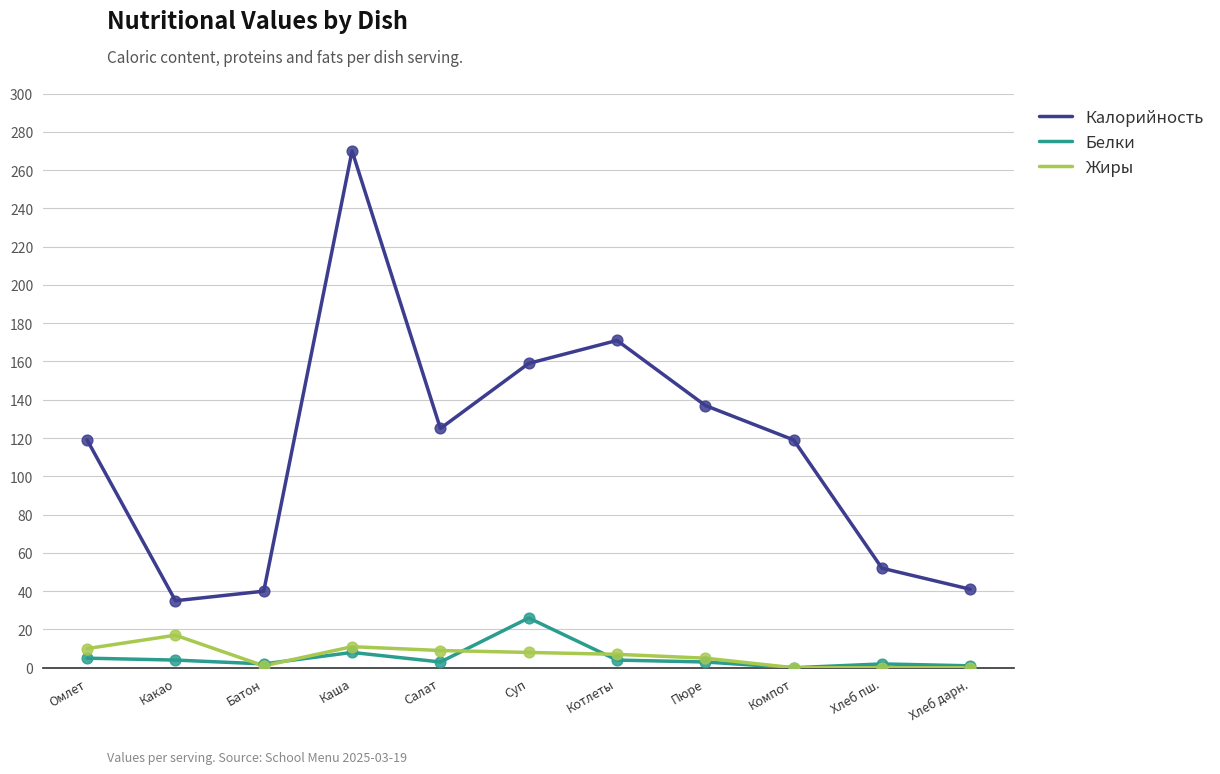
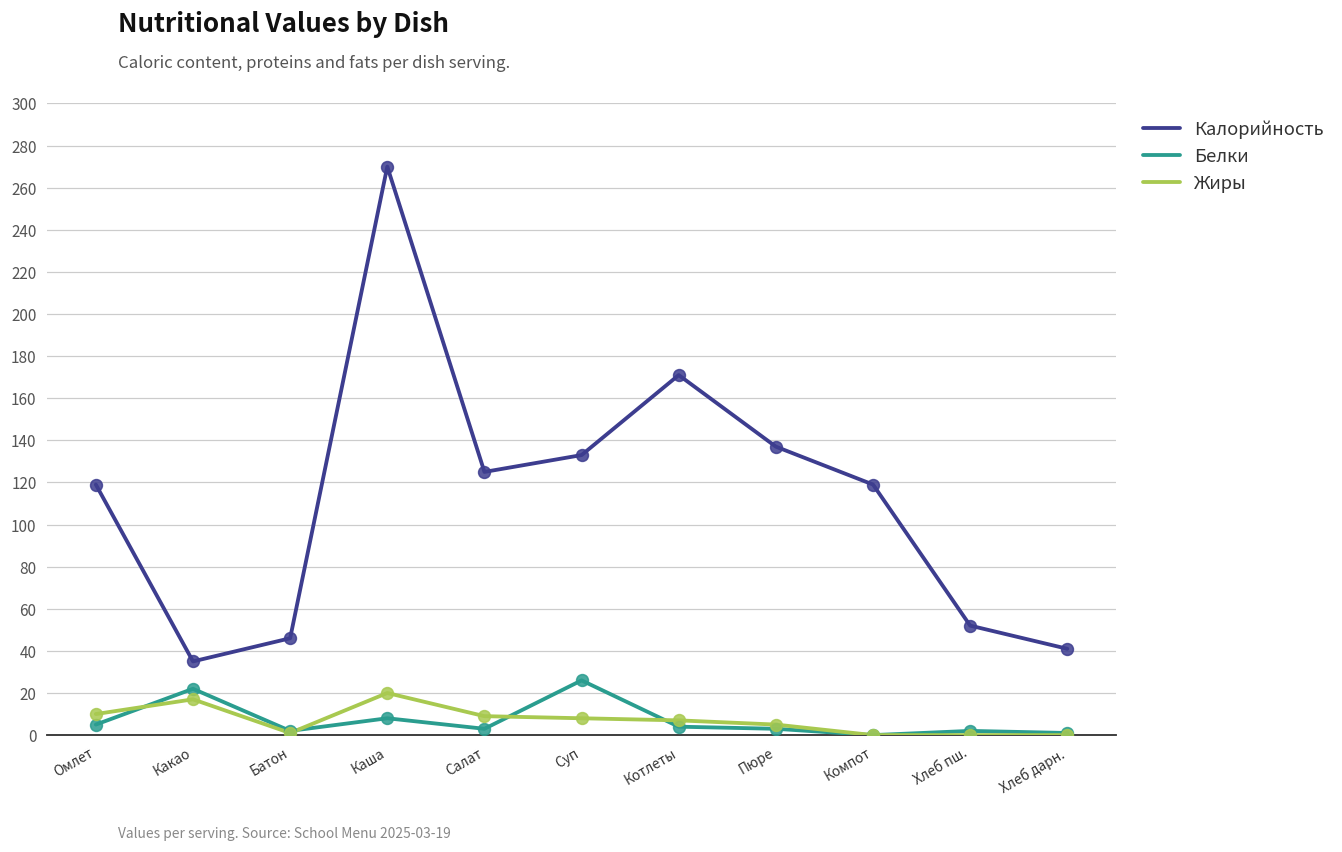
  {
    "Калорийность": {
      "Омлет": 119,
      "Какао": 35,
-     "Батон": 40,
+     "Батон": 46,
      "Каша": 270,
      "Салат": 125,
-     "Суп": 159,
+     "Суп": 133,
      "Котлеты": 171,
      "Пюре": 137,
      "Компот": 119,
      "Хлеб пш.": 52,
      "Хлеб дарн.": 41
    },
    "Белки": {
      "Омлет": 5,
-     "Какао": 4,
+     "Какао": 22,
      "Каша": 8,
      "Салат": 3,
      "Суп": 26,
      "Котлеты": 4,
      "Пюре": 3,
      "Хлеб пш.": 2
    },
    "Жиры": {
      "Омлет": 10,
      "Какао": 17,
-     "Каша": 11,
+     "Каша": 20,
      "Салат": 9,
      "Суп": 8,
      "Котлеты": 7,
      "Пюре": 5,
      "Хлеб пш.": 0
    }
  }
